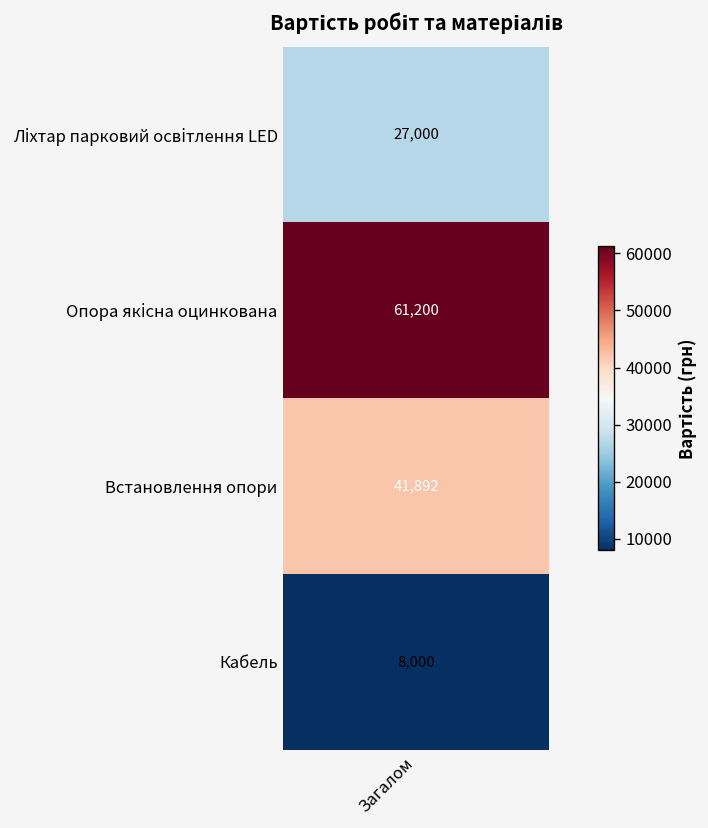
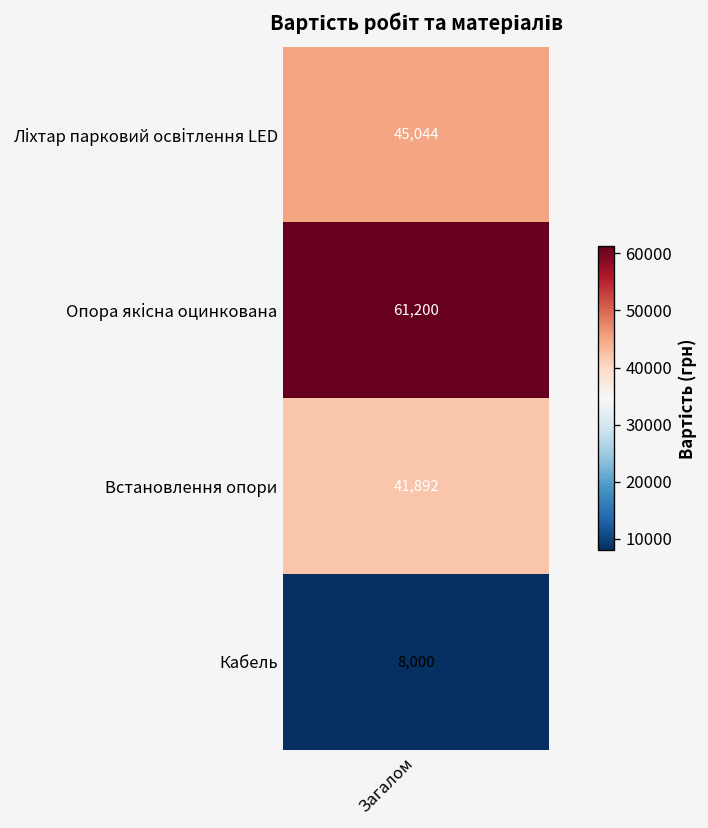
  {
    "Ліхтар парковий освітлення LED": {
-     "Загалом": "27,000"
+     "Загалом": "45,044"
    },
    "Опора якісна оцинкована": {
      "Загалом": "61,200"
    },
    "Встановлення опори": {
      "Загалом": "41,892"
    },
    "Кабель": {
      "Загалом": "8,000"
    }
  }
